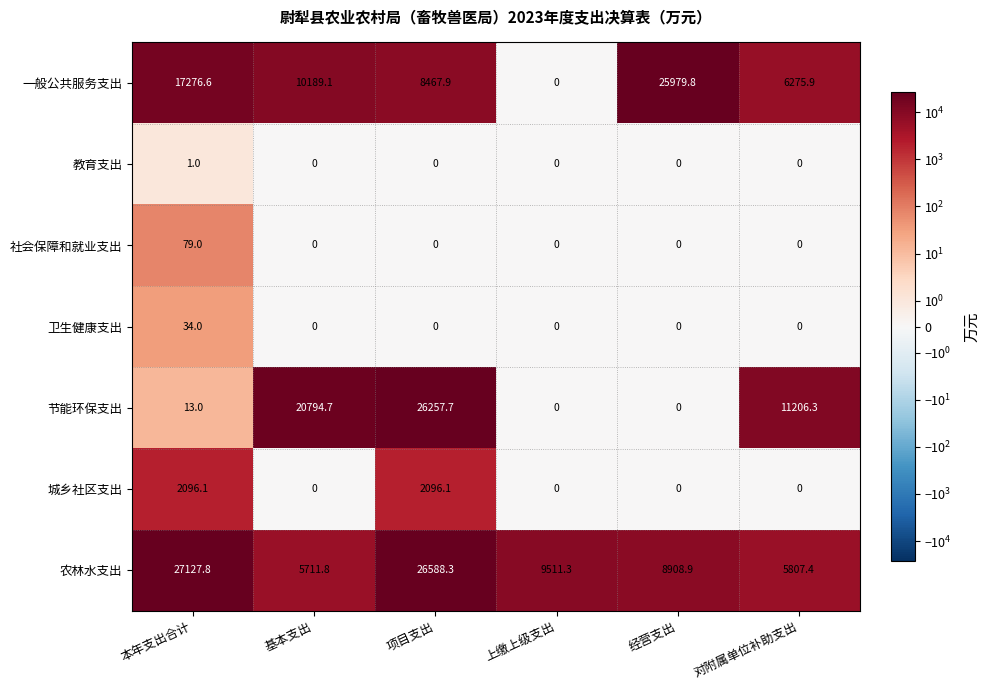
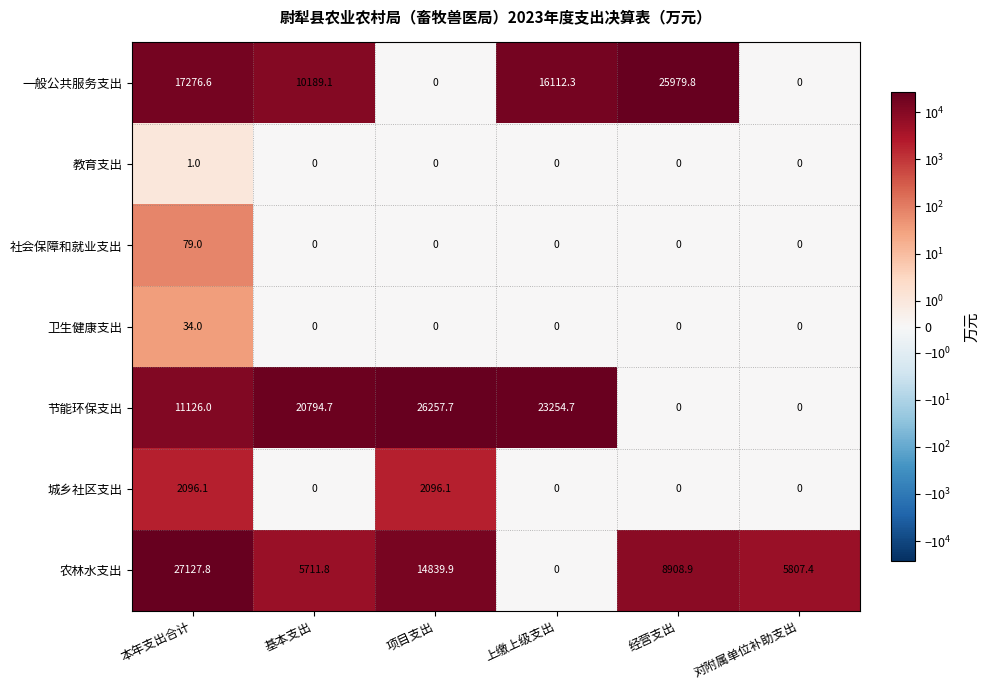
  {
    "一般公共服务支出": {
      "本年支出合计": 17276.6,
      "基本支出": 10189.1,
-     "项目支出": 8467.9,
-     "上缴上级支出": 0,
+     "项目支出": 0,
+     "上缴上级支出": 16112.3,
      "经营支出": 25979.8,
-     "对附属单位补助支出": 6275.9
+     "对附属单位补助支出": 0
    },
    "教育支出": {
      "本年支出合计": 1.0,
      "基本支出": 0,
      "项目支出": 0,
      "上缴上级支出": 0,
      "经营支出": 0,
      "对附属单位补助支出": 0
    },
    "社会保障和就业支出": {
      "本年支出合计": 79.0,
      "基本支出": 0,
      "项目支出": 0,
      "上缴上级支出": 0,
      "经营支出": 0,
      "对附属单位补助支出": 0
    },
    "卫生健康支出": {
      "本年支出合计": 34.0,
      "基本支出": 0,
      "项目支出": 0,
      "上缴上级支出": 0,
      "经营支出": 0,
      "对附属单位补助支出": 0
    },
    "节能环保支出": {
-     "本年支出合计": 13.0,
+     "本年支出合计": 11126.0,
      "基本支出": 20794.7,
      "项目支出": 26257.7,
-     "上缴上级支出": 0,
+     "上缴上级支出": 23254.7,
      "经营支出": 0,
-     "对附属单位补助支出": 11206.3
+     "对附属单位补助支出": 0
    },
    "城乡社区支出": {
      "本年支出合计": 2096.1,
      "基本支出": 0,
      "项目支出": 2096.1,
      "上缴上级支出": 0,
      "经营支出": 0,
      "对附属单位补助支出": 0
    },
    "农林水支出": {
      "本年支出合计": 27127.8,
      "基本支出": 5711.8,
-     "项目支出": 26588.3,
-     "上缴上级支出": 9511.3,
+     "项目支出": 14839.9,
+     "上缴上级支出": 0,
      "经营支出": 8908.9,
      "对附属单位补助支出": 5807.4
    }
  }
